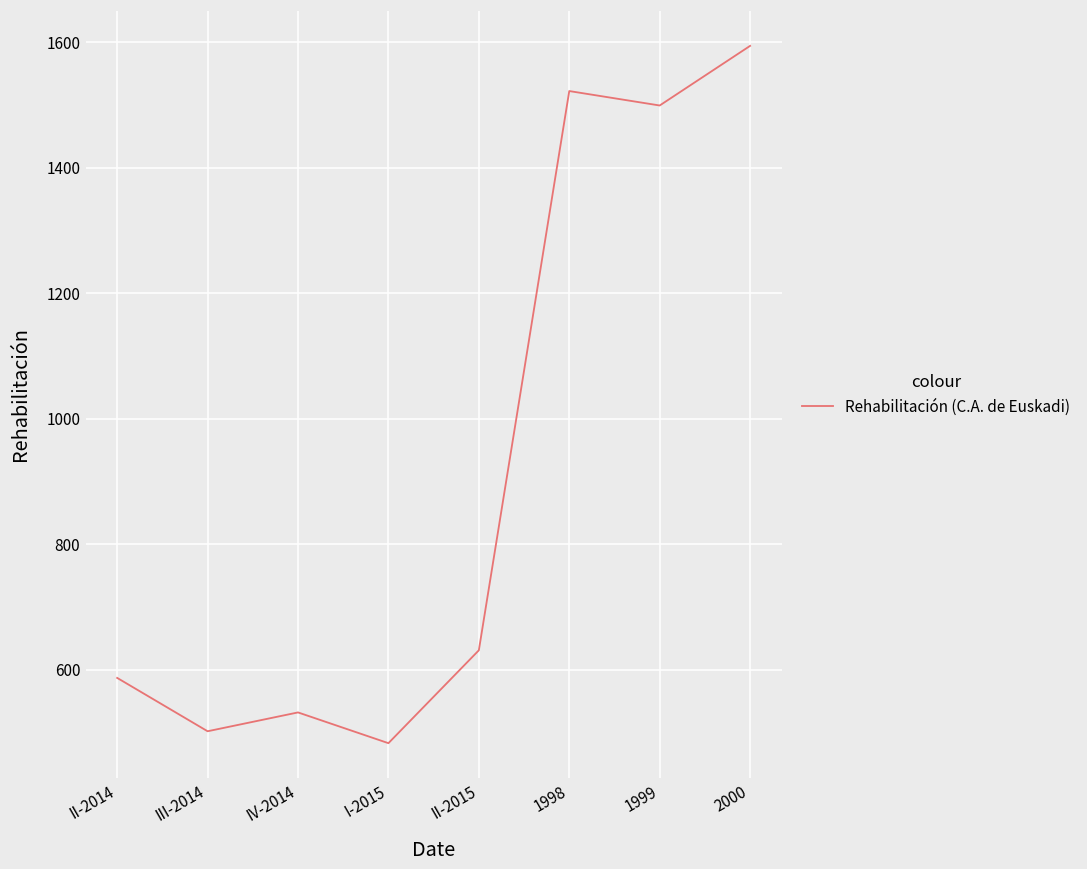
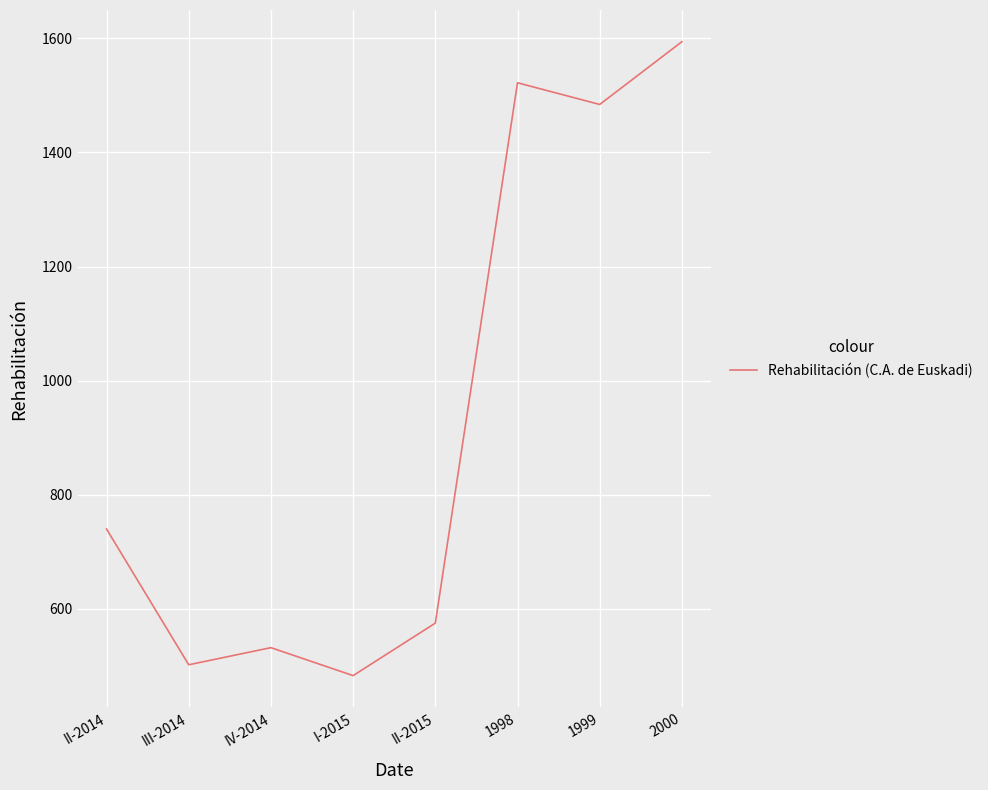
  {
-   "II-2014": 590,
+   "II-2014": 740,
    "III-2014": 500,
    "IV-2014": 530,
    "I-2015": 480,
-   "II-2015": 630,
+   "II-2015": 580,
    "1998": 1520,
-   "1999": 1500,
+   "1999": 1480,
    "2000": 1590
  }
